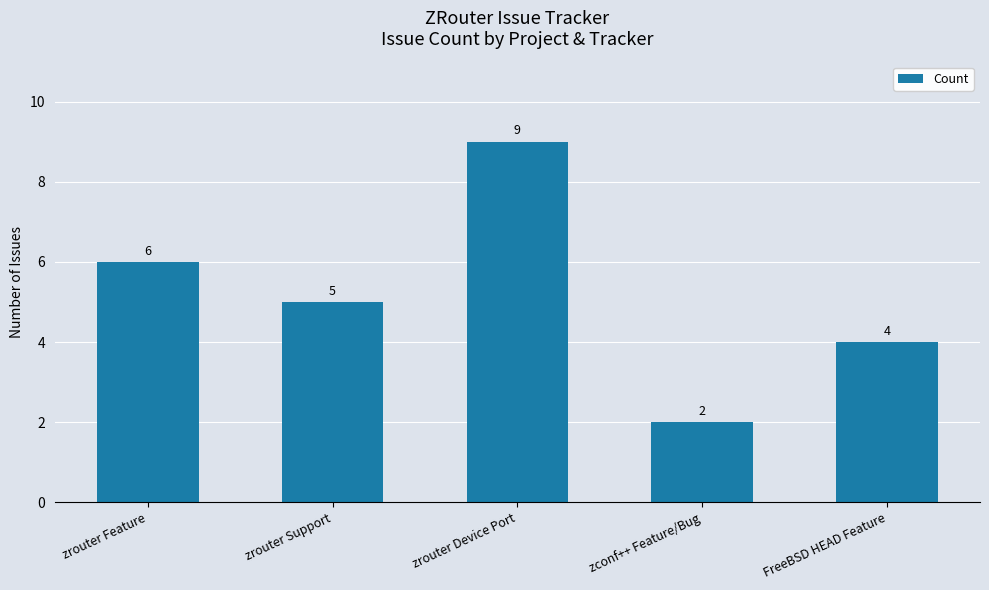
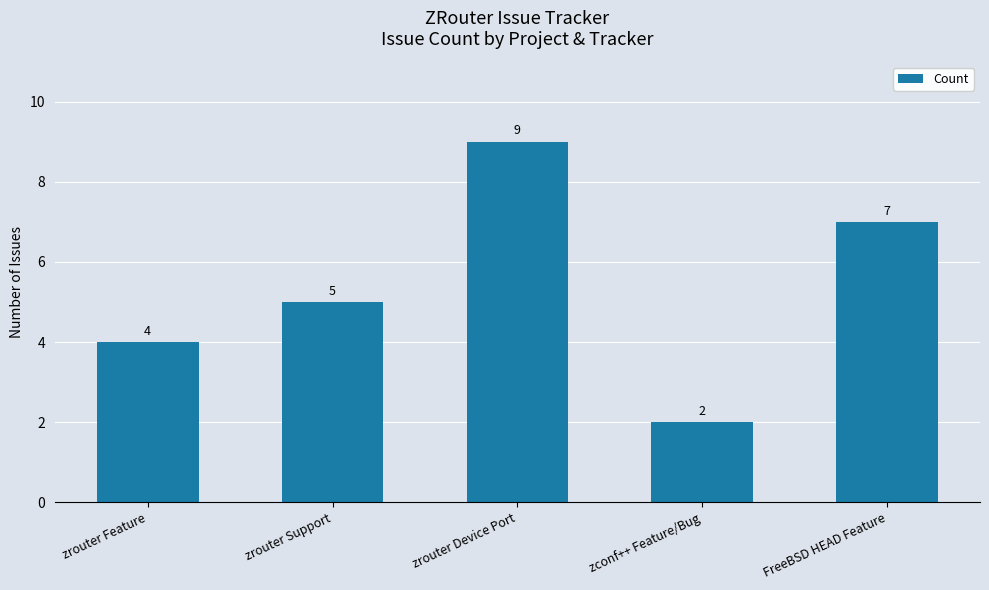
  {
-   "zrouter Feature": 6,
+   "zrouter Feature": 4,
    "zrouter Support": 5,
    "zrouter Device Port": 9,
    "zconf++ Feature/Bug": 2,
-   "FreeBSD HEAD Feature": 4
+   "FreeBSD HEAD Feature": 7
  }
